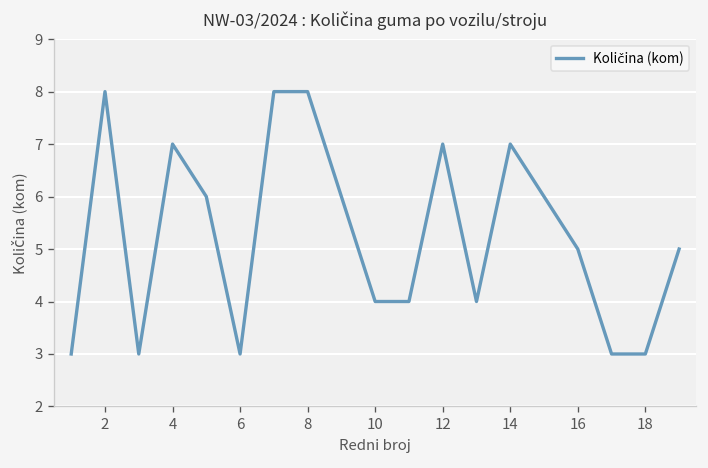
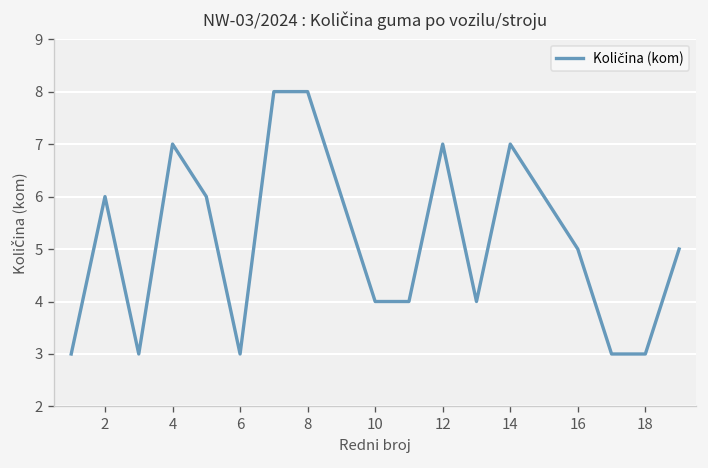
  {
-   "2": 8,
+   "2": 6,
    "4": 7,
    "6": 3,
    "8": 8,
    "10": 4,
    "12": 7,
    "14": 7,
    "16": 5,
    "18": 3
  }
